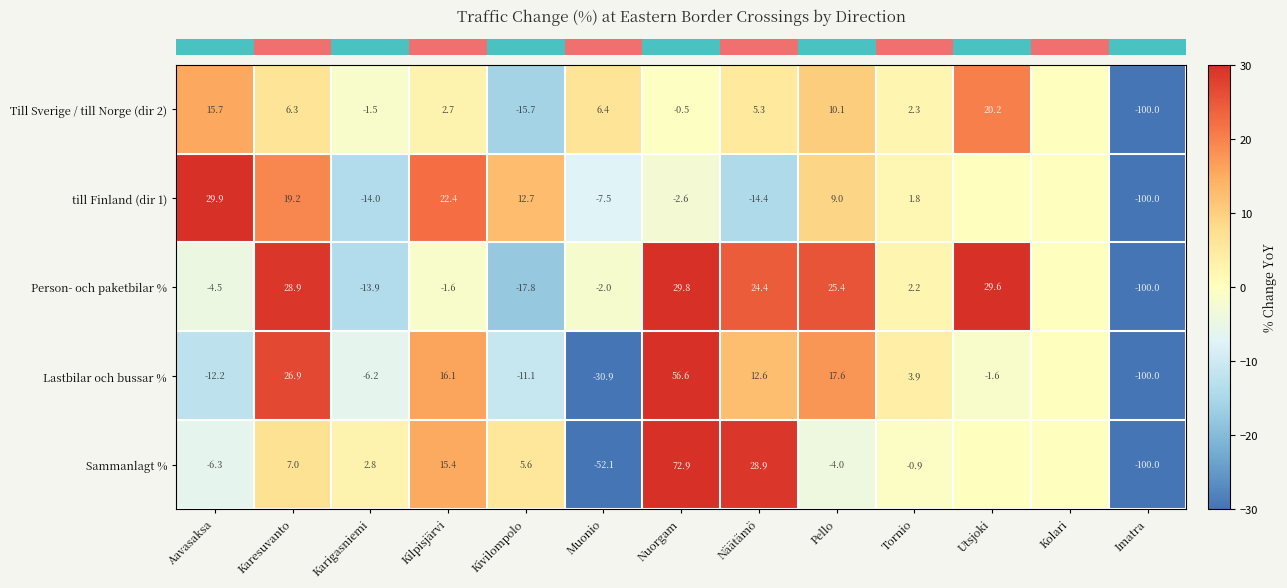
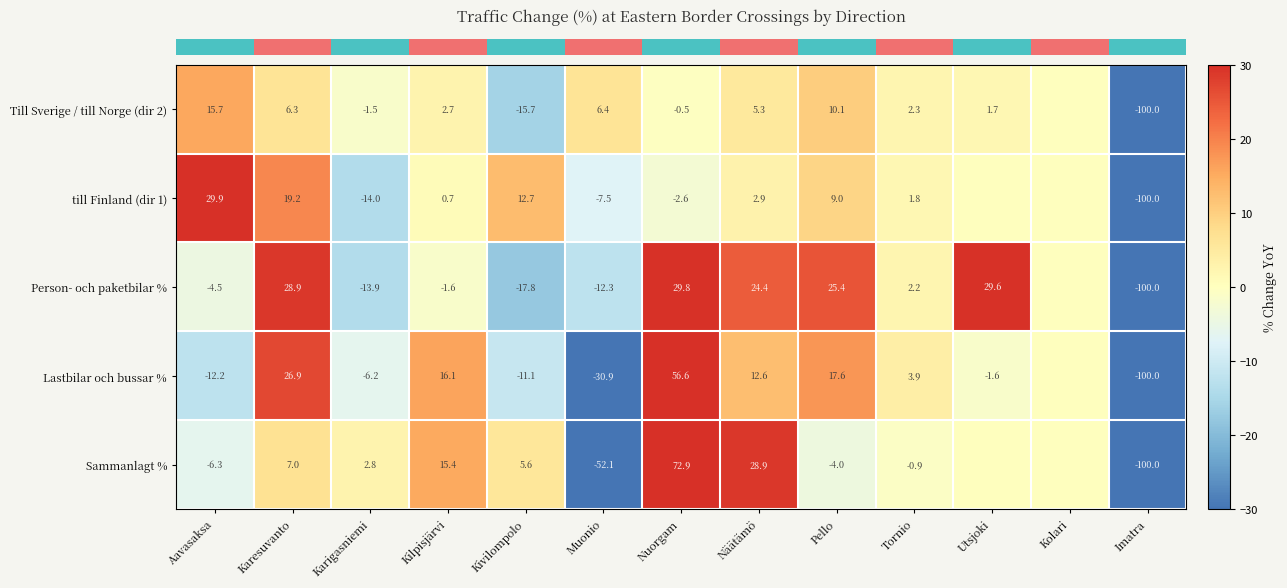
  {
    "Till Sverige / till Norge (dir 2)": {
      "Aavasaksa": 15.7,
      "Karesuvanto": 6.3,
      "Karigasniemi": -1.5,
      "Kilpisjärvi": 2.7,
      "Kivilompolo": -15.7,
      "Muonio": 6.4,
      "Nuorgam": -0.5,
      "Näätämö": 5.3,
      "Pello": 10.1,
      "Tornio": 2.3,
-     "Utsjoki": 20.2,
+     "Utsjoki": 1.7,
      "Imatra": -100.0
    },
    "till Finland (dir 1)": {
      "Aavasaksa": 29.9,
      "Karesuvanto": 19.2,
      "Karigasniemi": -14.0,
-     "Kilpisjärvi": 22.4,
+     "Kilpisjärvi": 0.7,
      "Kivilompolo": 12.7,
      "Muonio": -7.5,
      "Nuorgam": -2.6,
-     "Näätämö": -14.4,
+     "Näätämö": 2.9,
      "Pello": 9.0,
      "Tornio": 1.8,
      "Imatra": -100.0
    },
    "Person- och paketbilar %": {
      "Aavasaksa": -4.5,
      "Karesuvanto": 28.9,
      "Karigasniemi": -13.9,
      "Kilpisjärvi": -1.6,
      "Kivilompolo": -17.8,
-     "Muonio": -2.0,
+     "Muonio": -12.3,
      "Nuorgam": 29.8,
      "Näätämö": 24.4,
      "Pello": 25.4,
      "Tornio": 2.2,
      "Utsjoki": 29.6,
      "Imatra": -100.0
    },
    "Lastbilar och bussar %": {
      "Aavasaksa": -12.2,
      "Karesuvanto": 26.9,
      "Karigasniemi": -6.2,
      "Kilpisjärvi": 16.1,
      "Kivilompolo": -11.1,
      "Muonio": -30.9,
      "Nuorgam": 56.6,
      "Näätämö": 12.6,
      "Pello": 17.6,
      "Tornio": 3.9,
      "Utsjoki": -1.6,
      "Imatra": -100.0
    },
    "Sammanlagt %": {
      "Aavasaksa": -6.3,
      "Karesuvanto": 7.0,
      "Karigasniemi": 2.8,
      "Kilpisjärvi": 15.4,
      "Kivilompolo": 5.6,
      "Muonio": -52.1,
      "Nuorgam": 72.9,
      "Näätämö": 28.9,
      "Pello": -4.0,
      "Tornio": -0.9,
      "Imatra": -100.0
    }
  }
